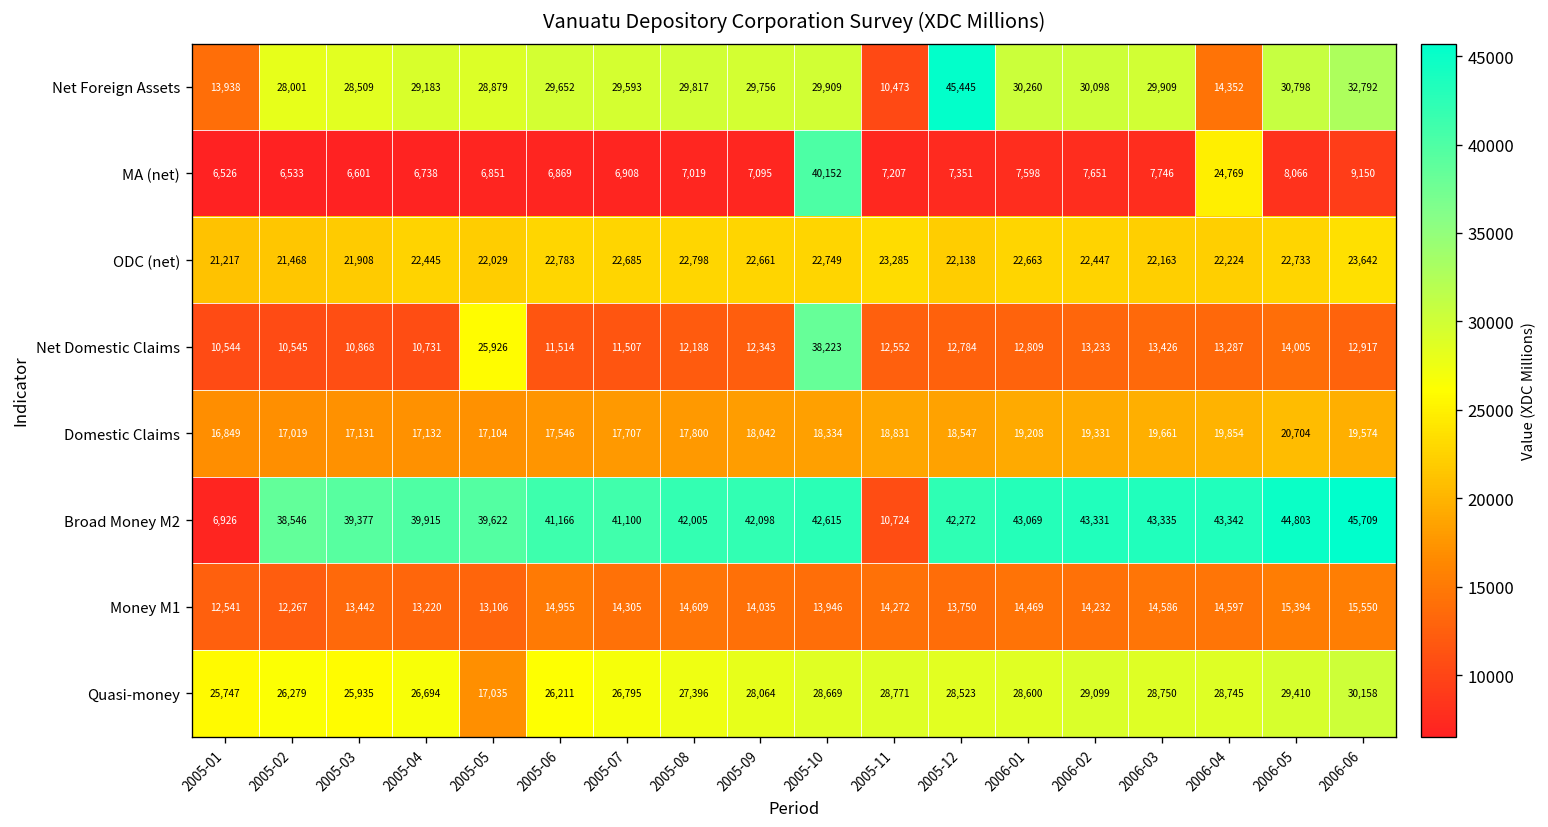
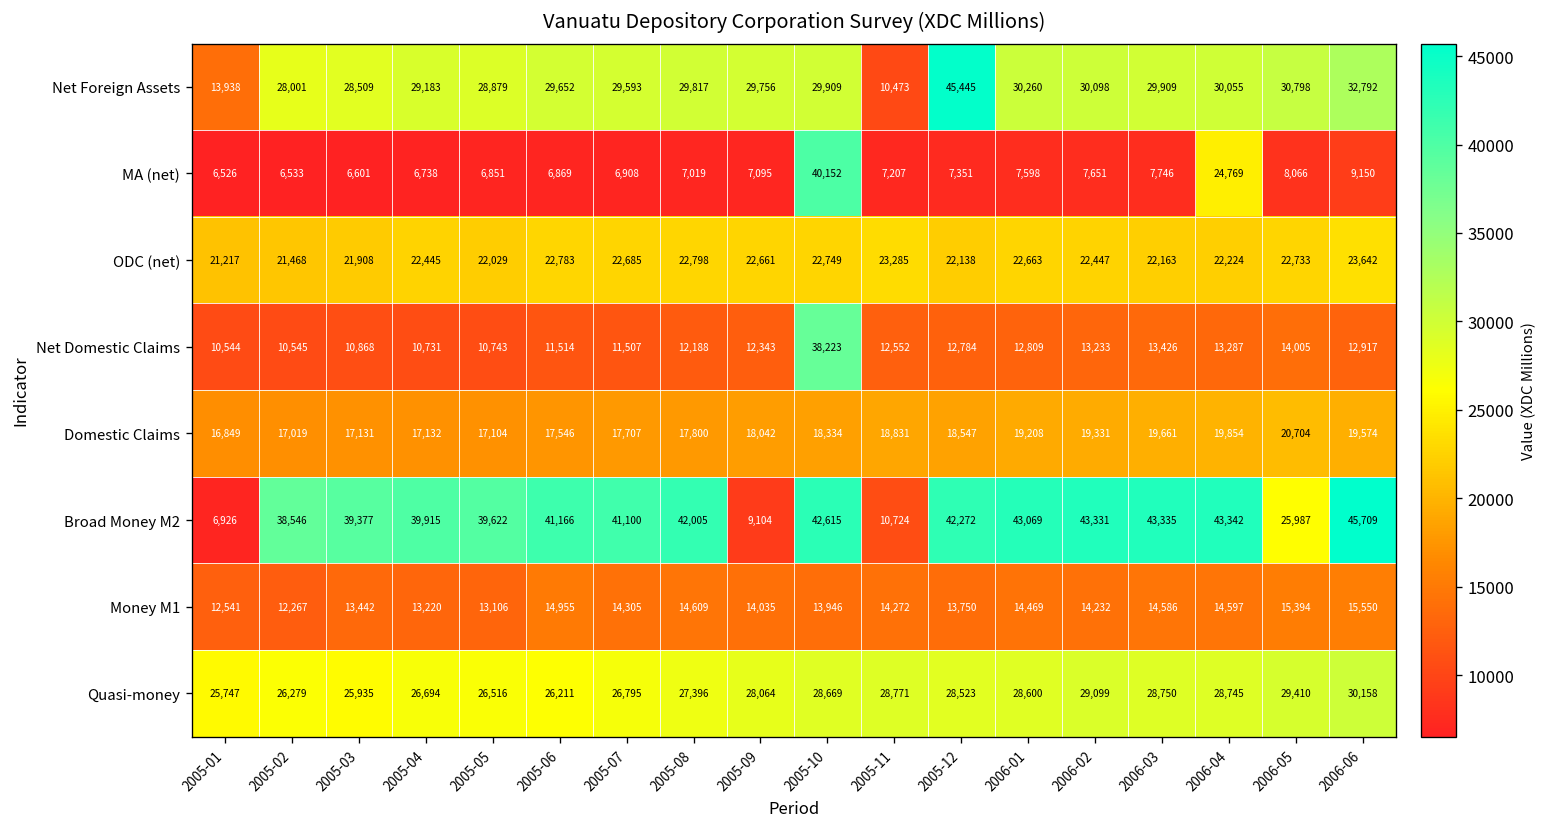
  {
    "Net Foreign Assets": {
      "2005-01": "13,938",
      "2005-02": "28,001",
      "2005-03": "28,509",
      "2005-04": "29,183",
      "2005-05": "28,879",
      "2005-06": "29,652",
      "2005-07": "29,593",
      "2005-08": "29,817",
      "2005-09": "29,756",
      "2005-10": "29,909",
      "2005-11": "10,473",
      "2005-12": "45,445",
      "2006-01": "30,260",
      "2006-02": "30,098",
      "2006-03": "29,909",
-     "2006-04": "14,352",
+     "2006-04": "30,055",
      "2006-05": "30,798",
      "2006-06": "32,792"
    },
    "MA (net)": {
      "2005-01": "6,526",
      "2005-02": "6,533",
      "2005-03": "6,601",
      "2005-04": "6,738",
      "2005-05": "6,851",
      "2005-06": "6,869",
      "2005-07": "6,908",
      "2005-08": "7,019",
      "2005-09": "7,095",
      "2005-10": "40,152",
      "2005-11": "7,207",
      "2005-12": "7,351",
      "2006-01": "7,598",
      "2006-02": "7,651",
      "2006-03": "7,746",
      "2006-04": "24,769",
      "2006-05": "8,066",
      "2006-06": "9,150"
    },
    "ODC (net)": {
      "2005-01": "21,217",
      "2005-02": "21,468",
      "2005-03": "21,908",
      "2005-04": "22,445",
      "2005-05": "22,029",
      "2005-06": "22,783",
      "2005-07": "22,685",
      "2005-08": "22,798",
      "2005-09": "22,661",
      "2005-10": "22,749",
      "2005-11": "23,285",
      "2005-12": "22,138",
      "2006-01": "22,663",
      "2006-02": "22,447",
      "2006-03": "22,163",
      "2006-04": "22,224",
      "2006-05": "22,733",
      "2006-06": "23,642"
    },
    "Net Domestic Claims": {
      "2005-01": "10,544",
      "2005-02": "10,545",
      "2005-03": "10,868",
      "2005-04": "10,731",
-     "2005-05": "25,926",
+     "2005-05": "10,743",
      "2005-06": "11,514",
      "2005-07": "11,507",
      "2005-08": "12,188",
      "2005-09": "12,343",
      "2005-10": "38,223",
      "2005-11": "12,552",
      "2005-12": "12,784",
      "2006-01": "12,809",
      "2006-02": "13,233",
      "2006-03": "13,426",
      "2006-04": "13,287",
      "2006-05": "14,005",
      "2006-06": "12,917"
    },
    "Domestic Claims": {
      "2005-01": "16,849",
      "2005-02": "17,019",
      "2005-03": "17,131",
      "2005-04": "17,132",
      "2005-05": "17,104",
      "2005-06": "17,546",
      "2005-07": "17,707",
      "2005-08": "17,800",
      "2005-09": "18,042",
      "2005-10": "18,334",
      "2005-11": "18,831",
      "2005-12": "18,547",
      "2006-01": "19,208",
      "2006-02": "19,331",
      "2006-03": "19,661",
      "2006-04": "19,854",
      "2006-05": "20,704",
      "2006-06": "19,574"
    },
    "Broad Money M2": {
      "2005-01": "6,926",
      "2005-02": "38,546",
      "2005-03": "39,377",
      "2005-04": "39,915",
      "2005-05": "39,622",
      "2005-06": "41,166",
      "2005-07": "41,100",
      "2005-08": "42,005",
-     "2005-09": "42,098",
+     "2005-09": "9,104",
      "2005-10": "42,615",
      "2005-11": "10,724",
      "2005-12": "42,272",
      "2006-01": "43,069",
      "2006-02": "43,331",
      "2006-03": "43,335",
      "2006-04": "43,342",
-     "2006-05": "44,803",
+     "2006-05": "25,987",
      "2006-06": "45,709"
    },
    "Money M1": {
      "2005-01": "12,541",
      "2005-02": "12,267",
      "2005-03": "13,442",
      "2005-04": "13,220",
      "2005-05": "13,106",
      "2005-06": "14,955",
      "2005-07": "14,305",
      "2005-08": "14,609",
      "2005-09": "14,035",
      "2005-10": "13,946",
      "2005-11": "14,272",
      "2005-12": "13,750",
      "2006-01": "14,469",
      "2006-02": "14,232",
      "2006-03": "14,586",
      "2006-04": "14,597",
      "2006-05": "15,394",
      "2006-06": "15,550"
    },
    "Quasi-money": {
      "2005-01": "25,747",
      "2005-02": "26,279",
      "2005-03": "25,935",
      "2005-04": "26,694",
-     "2005-05": "17,035",
+     "2005-05": "26,516",
      "2005-06": "26,211",
      "2005-07": "26,795",
      "2005-08": "27,396",
      "2005-09": "28,064",
      "2005-10": "28,669",
      "2005-11": "28,771",
      "2005-12": "28,523",
      "2006-01": "28,600",
      "2006-02": "29,099",
      "2006-03": "28,750",
      "2006-04": "28,745",
      "2006-05": "29,410",
      "2006-06": "30,158"
    }
  }
